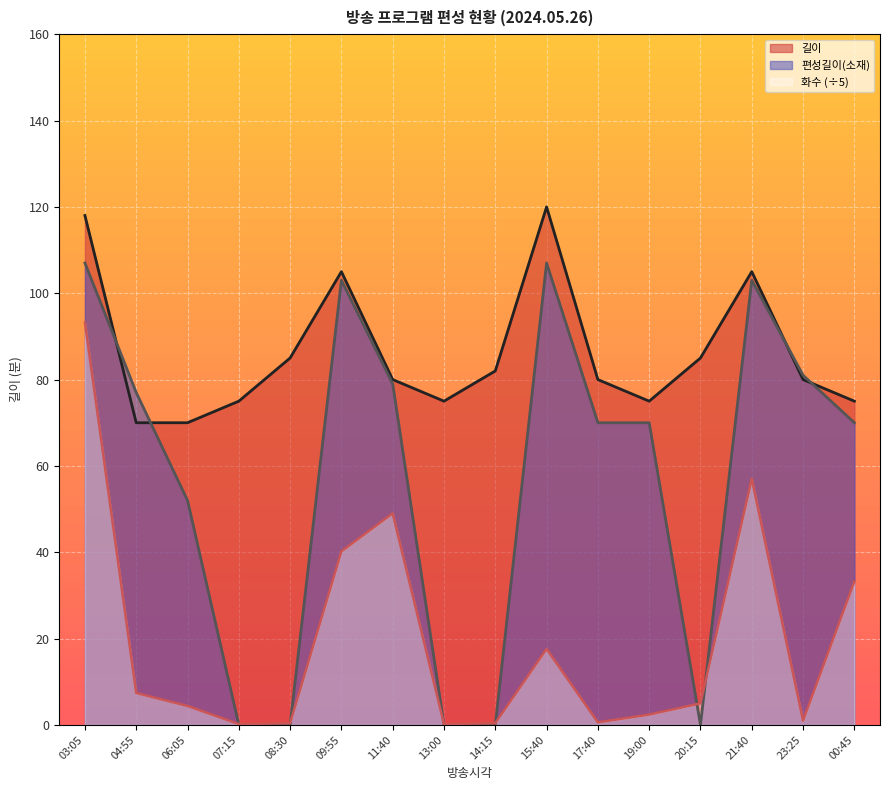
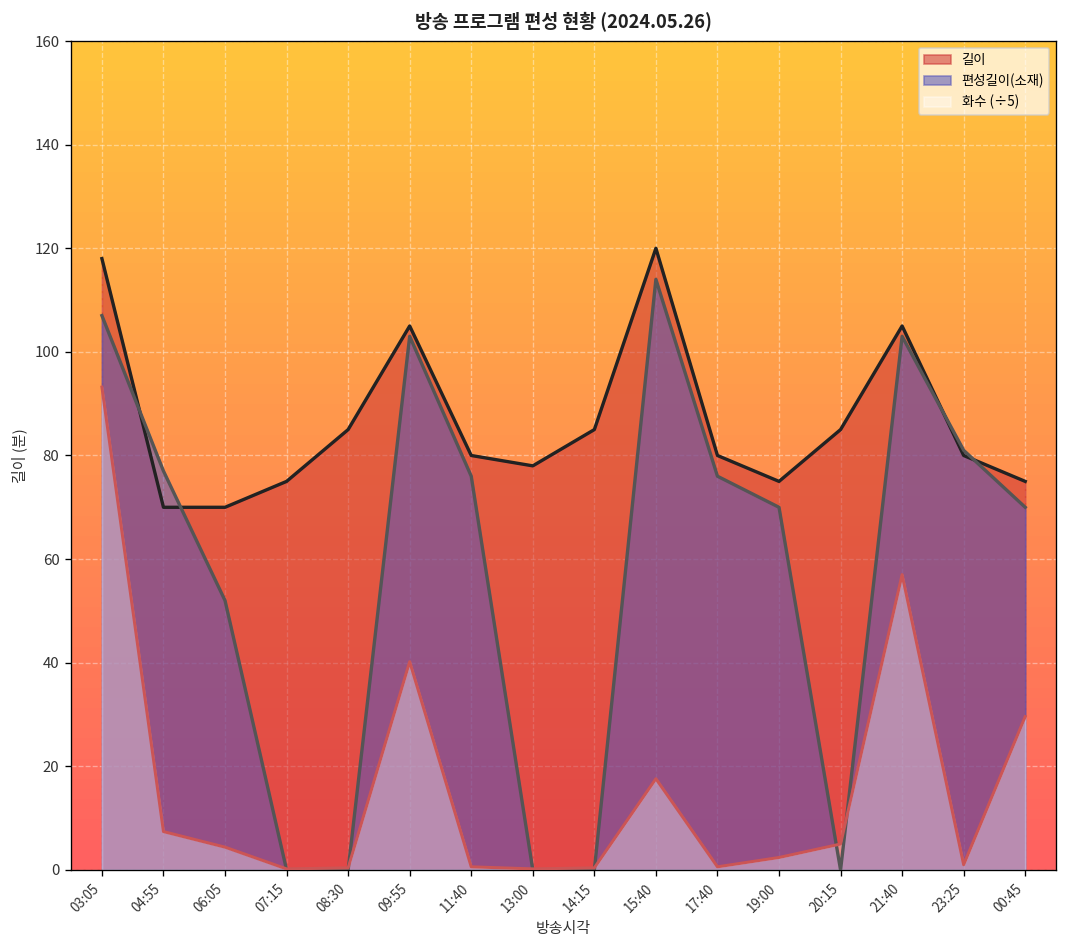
  {
    "길이": {
      "03:05": 118,
      "04:55": 70,
      "06:05": 70,
      "07:15": 75,
      "08:30": 85,
      "09:55": 105,
      "11:40": 80,
-     "13:00": 75,
-     "14:15": 82,
+     "13:00": 78,
+     "14:15": 85,
      "15:40": 120,
      "17:40": 80,
      "19:00": 75,
      "20:15": 85,
      "21:40": 105,
      "23:25": 80,
      "00:45": 75
    },
    "편성길이(소재)": {
      "03:05": 107,
      "04:55": 77,
      "06:05": 52,
      "09:55": 103,
-     "11:40": 79,
-     "15:40": 107,
-     "17:40": 70,
+     "11:40": 76,
+     "15:40": 114,
+     "17:40": 76,
      "19:00": 70,
      "20:15": 0,
      "21:40": 103,
      "23:25": 81,
      "00:45": 70
    },
    "화수 (÷5)": {
      "03:05": 93,
      "04:55": 7,
      "06:05": 4,
      "09:55": 40,
-     "11:40": 49,
+     "11:40": 1,
      "15:40": 18,
      "17:40": 1,
      "19:00": 2,
      "20:15": 5,
      "21:40": 57,
      "23:25": 1,
-     "00:45": 33
+     "00:45": 30
    }
  }
